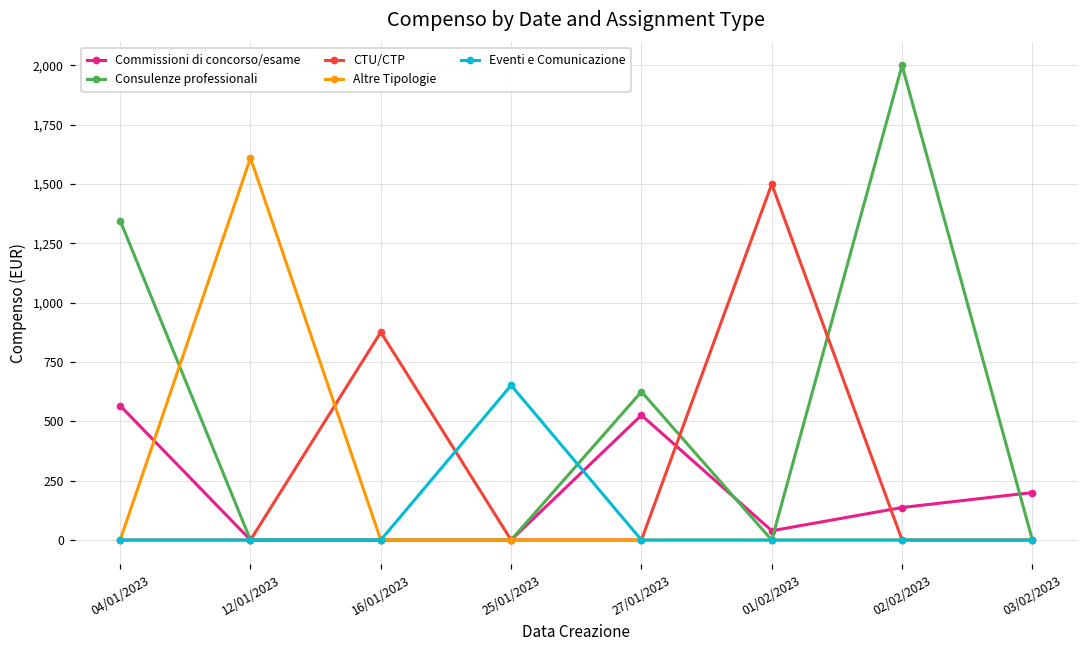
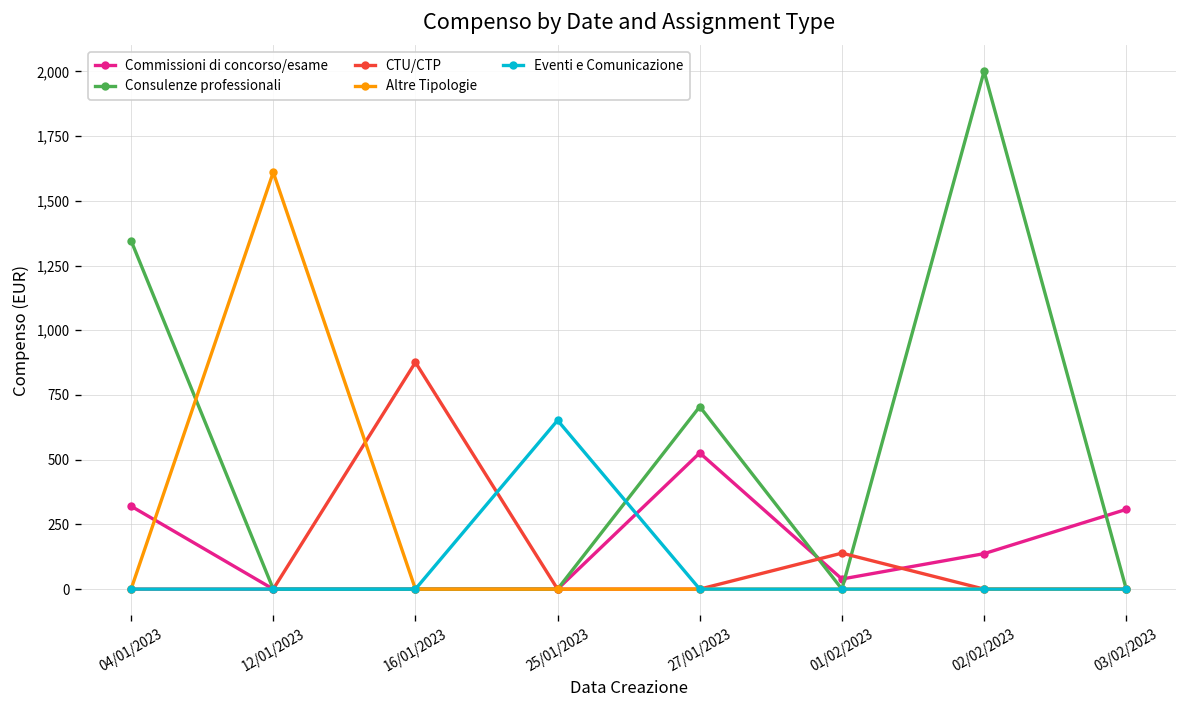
  {
    "Commissioni di concorso/esame": {
-     "04/01/2023": "570",
+     "04/01/2023": "320",
      "27/01/2023": "530",
      "01/02/2023": "40",
      "02/02/2023": "140",
-     "03/02/2023": "200"
+     "03/02/2023": "310"
    },
    "Consulenze professionali": {
      "04/01/2023": "1,350",
-     "27/01/2023": "630",
+     "27/01/2023": "710",
      "02/02/2023": "2,000"
    },
    "CTU/CTP": {
      "16/01/2023": "880",
-     "01/02/2023": "1,500"
+     "01/02/2023": "140"
    },
    "Altre Tipologie": {
      "12/01/2023": "1,610"
    },
    "Eventi e Comunicazione": {
      "25/01/2023": "650"
    }
  }
